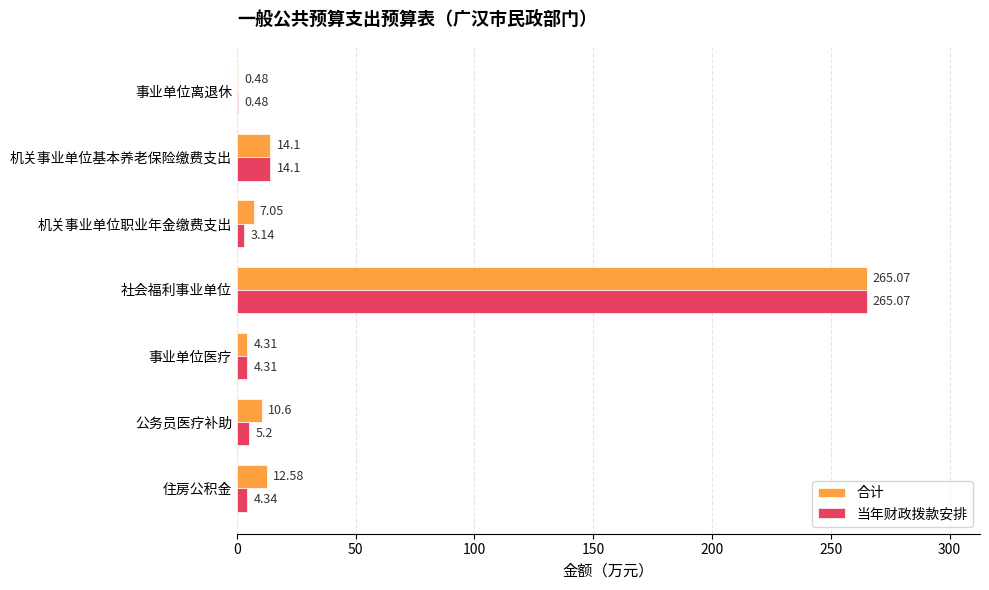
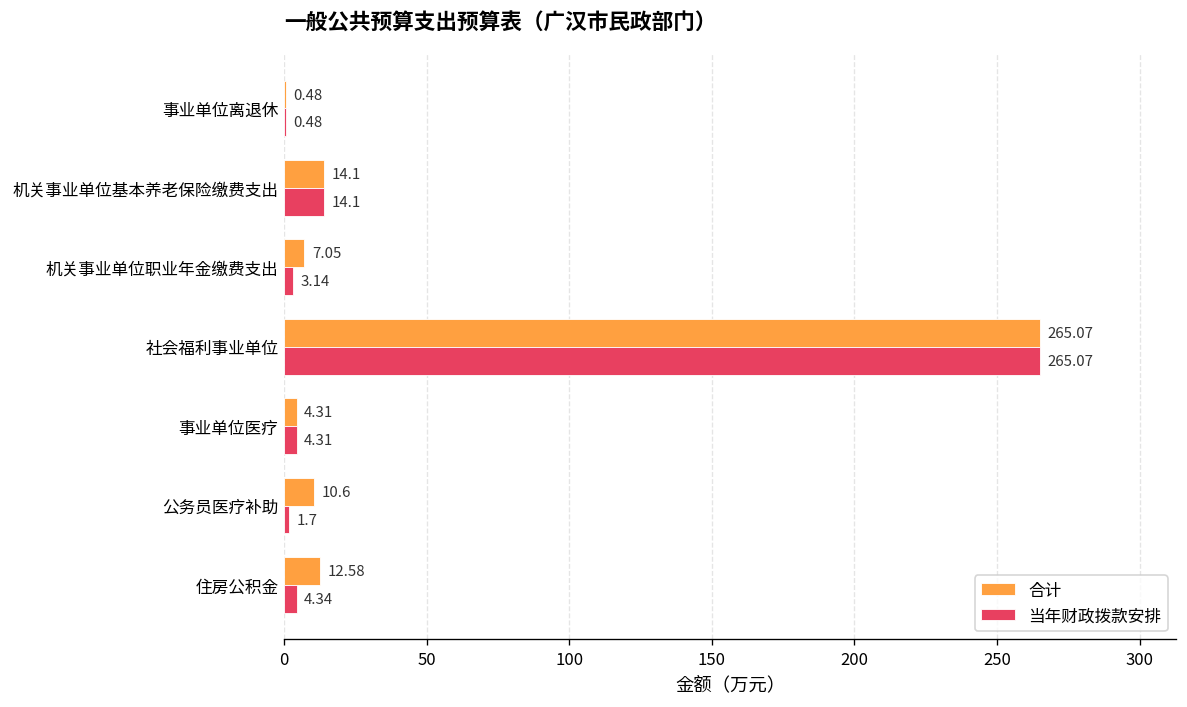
  {
    "合计": {
      "事业单位离退休": 0.48,
      "机关事业单位基本养老保险缴费支出": 14.1,
      "机关事业单位职业年金缴费支出": 7.05,
      "社会福利事业单位": 265.07,
      "事业单位医疗": 4.31,
      "公务员医疗补助": 10.6,
      "住房公积金": 12.58
    },
    "当年财政拨款安排": {
      "事业单位离退休": 0.48,
      "机关事业单位基本养老保险缴费支出": 14.1,
      "机关事业单位职业年金缴费支出": 3.14,
      "社会福利事业单位": 265.07,
      "事业单位医疗": 4.31,
-     "公务员医疗补助": 5.2,
+     "公务员医疗补助": 1.7,
      "住房公积金": 4.34
    }
  }
